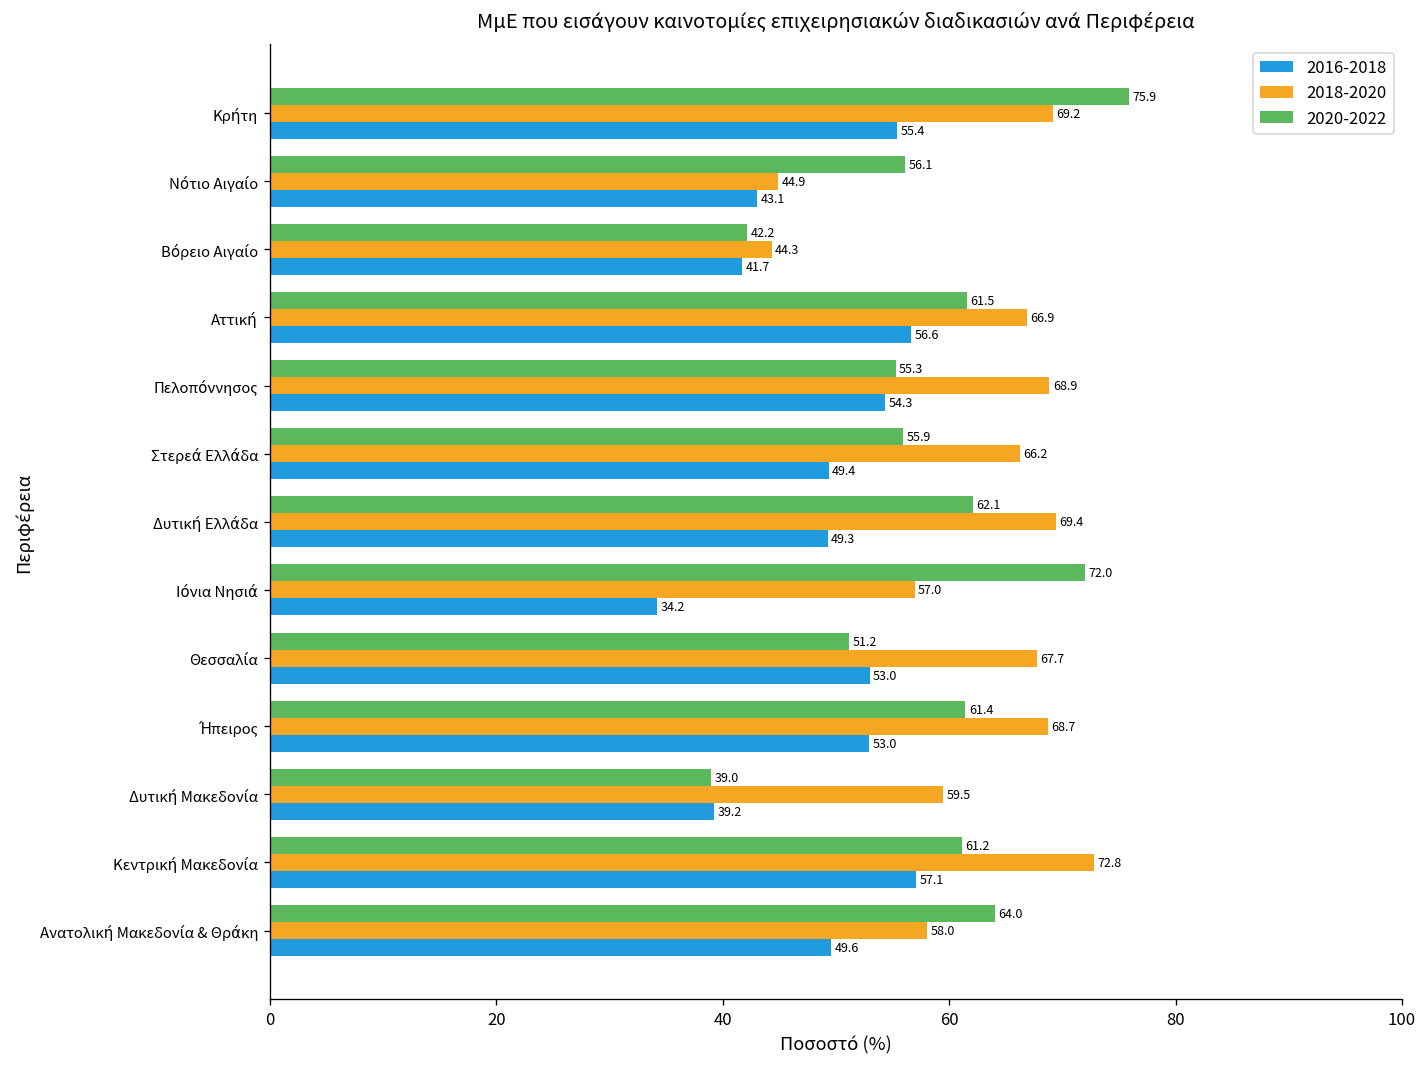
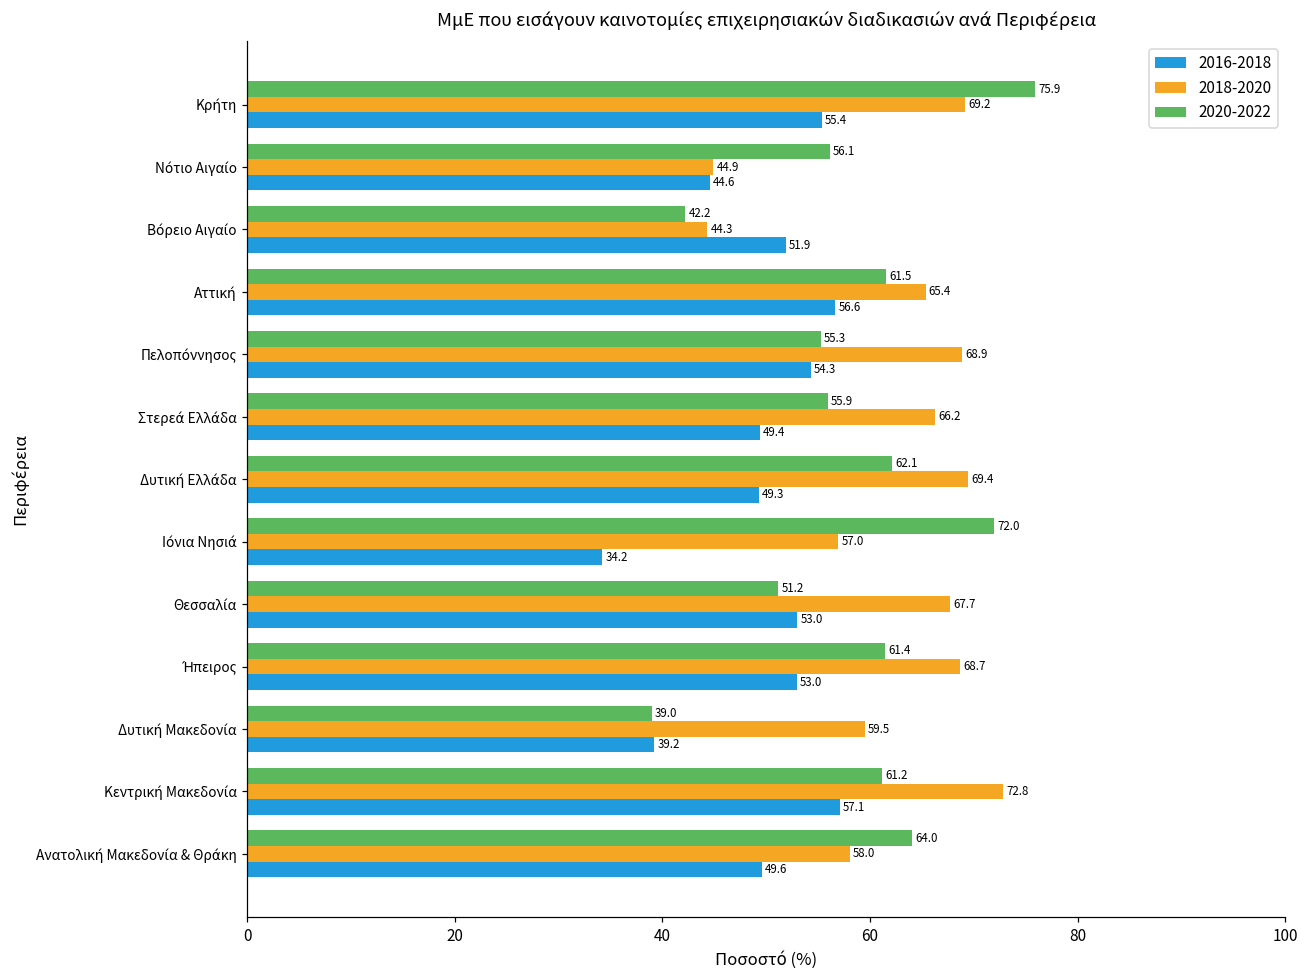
  {
    "2016-2018": {
      "Κρήτη": 55.4,
-     "Νότιο Αιγαίο": 43.1,
-     "Βόρειο Αιγαίο": 41.7,
+     "Νότιο Αιγαίο": 44.6,
+     "Βόρειο Αιγαίο": 51.9,
      "Αττική": 56.6,
      "Πελοπόννησος": 54.3,
      "Στερεά Ελλάδα": 49.4,
      "Δυτική Ελλάδα": 49.3,
      "Ιόνια Νησιά": 34.2,
      "Θεσσαλία": 53.0,
      "Ήπειρος": 53.0,
      "Δυτική Μακεδονία": 39.2,
      "Κεντρική Μακεδονία": 57.1,
      "Ανατολική Μακεδονία & Θράκη": 49.6
    },
    "2018-2020": {
      "Κρήτη": 69.2,
      "Νότιο Αιγαίο": 44.9,
      "Βόρειο Αιγαίο": 44.3,
-     "Αττική": 66.9,
+     "Αττική": 65.4,
      "Πελοπόννησος": 68.9,
      "Στερεά Ελλάδα": 66.2,
      "Δυτική Ελλάδα": 69.4,
      "Ιόνια Νησιά": 57.0,
      "Θεσσαλία": 67.7,
      "Ήπειρος": 68.7,
      "Δυτική Μακεδονία": 59.5,
      "Κεντρική Μακεδονία": 72.8,
      "Ανατολική Μακεδονία & Θράκη": 58.0
    },
    "2020-2022": {
      "Κρήτη": 75.9,
      "Νότιο Αιγαίο": 56.1,
      "Βόρειο Αιγαίο": 42.2,
      "Αττική": 61.5,
      "Πελοπόννησος": 55.3,
      "Στερεά Ελλάδα": 55.9,
      "Δυτική Ελλάδα": 62.1,
      "Ιόνια Νησιά": 72.0,
      "Θεσσαλία": 51.2,
      "Ήπειρος": 61.4,
      "Δυτική Μακεδονία": 39.0,
      "Κεντρική Μακεδονία": 61.2,
      "Ανατολική Μακεδονία & Θράκη": 64.0
    }
  }
